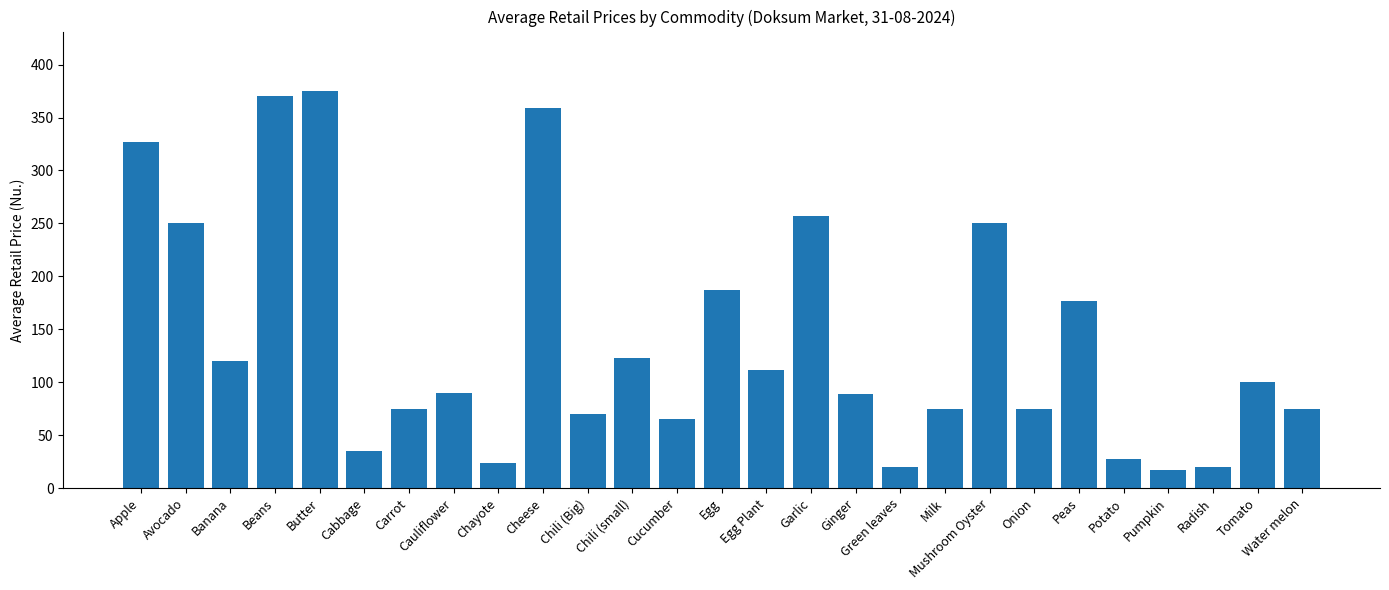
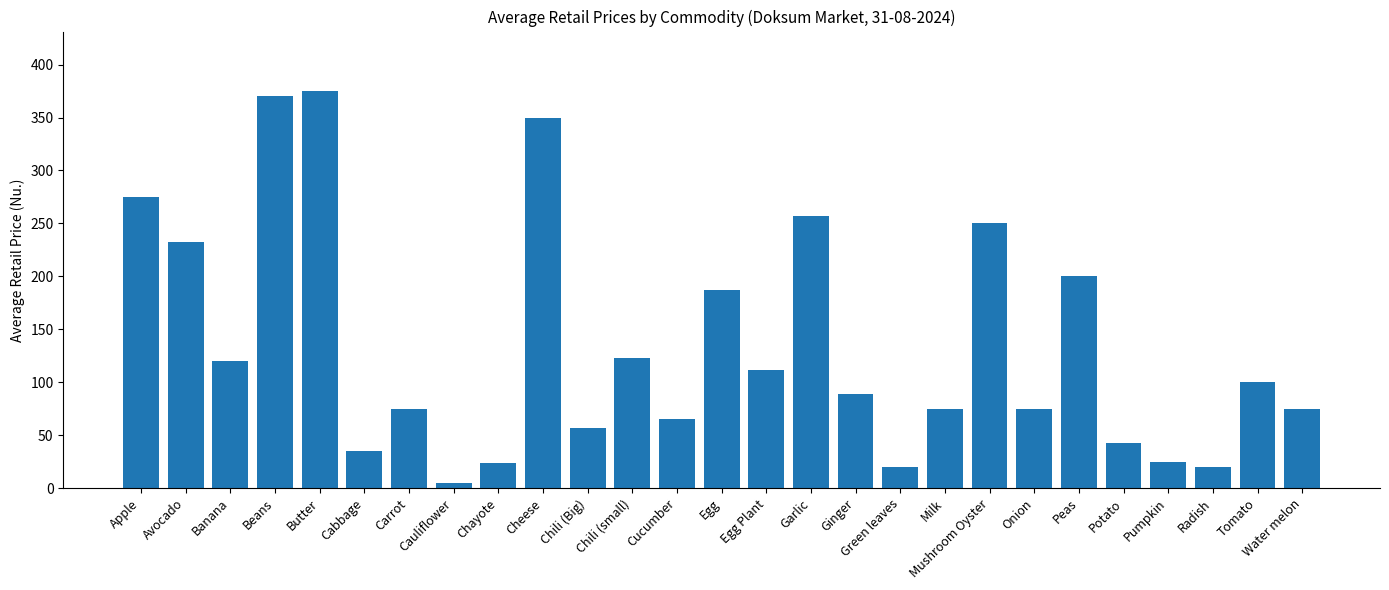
  {
-   "Apple": 327,
-   "Avocado": 250,
+   "Apple": 275,
+   "Avocado": 232,
    "Banana": 120,
    "Beans": 370,
    "Butter": 375,
    "Cabbage": 35,
    "Carrot": 75,
-   "Cauliflower": 90,
+   "Cauliflower": 5,
    "Chayote": 24,
-   "Cheese": 359,
-   "Chili (Big)": 70,
+   "Cheese": 350,
+   "Chili (Big)": 57,
    "Chili (small)": 123,
    "Cucumber": 65,
    "Egg": 187,
    "Egg Plant": 112,
    "Garlic": 257,
    "Ginger": 89,
    "Green leaves": 20,
    "Milk": 75,
    "Mushroom Oyster": 250,
    "Onion": 75,
-   "Peas": 177,
-   "Potato": 28,
-   "Pumpkin": 17,
+   "Peas": 200,
+   "Potato": 43,
+   "Pumpkin": 25,
    "Radish": 20,
    "Tomato": 100,
    "Water melon": 75
  }
